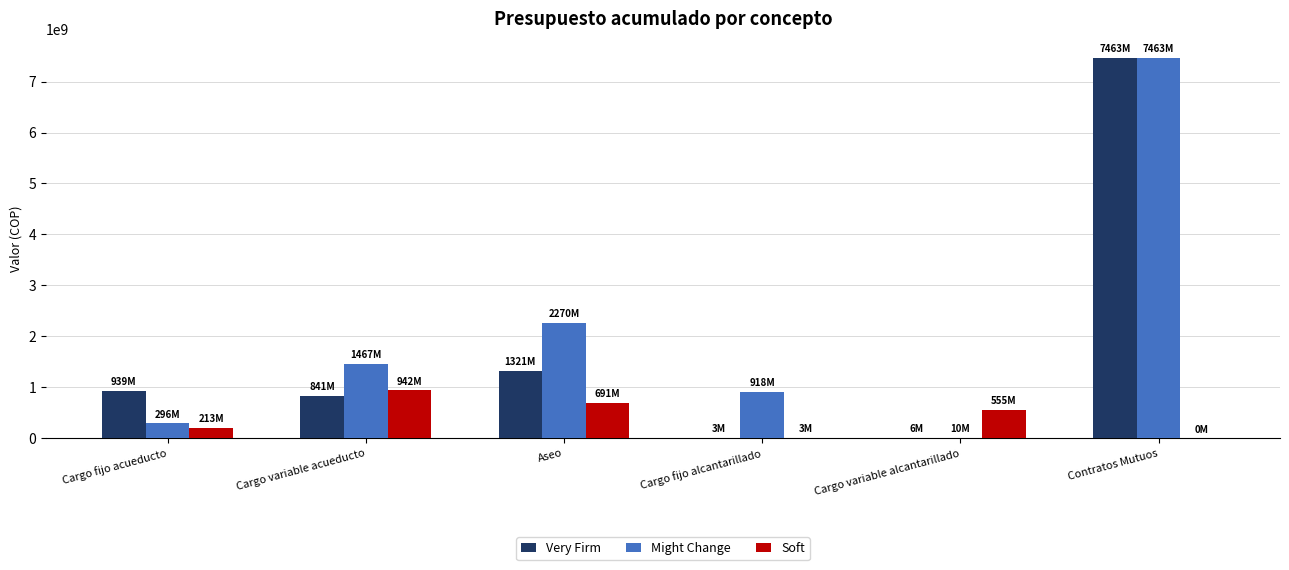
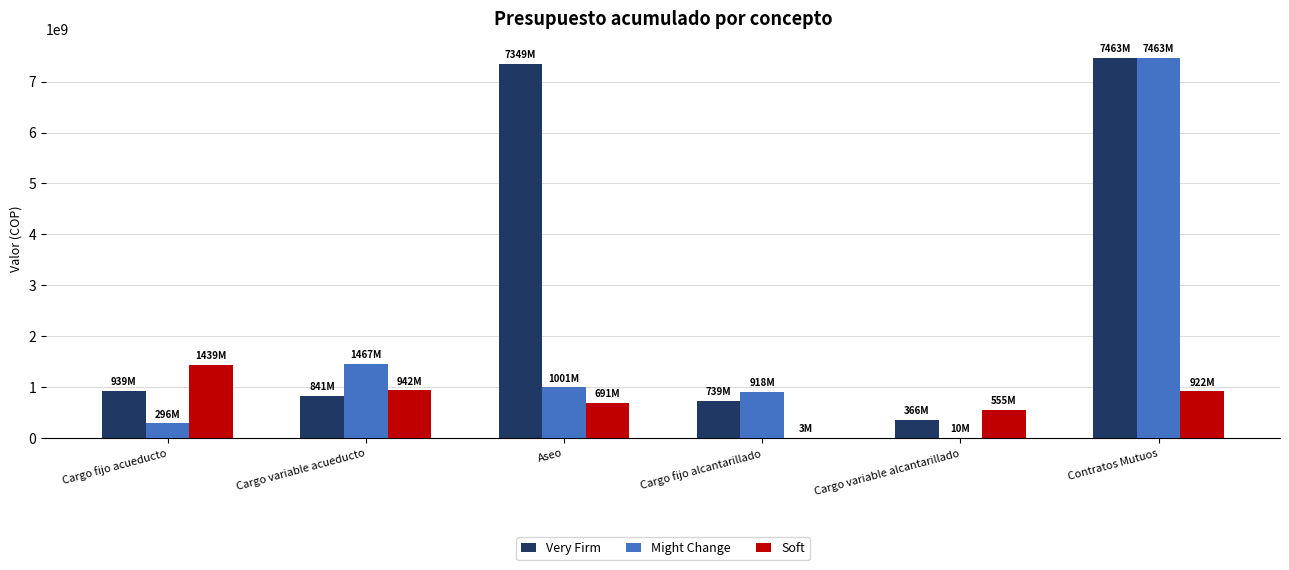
  {
    "Very Firm": {
      "Cargo fijo acueducto": "939M",
      "Cargo variable acueducto": "841M",
-     "Aseo": "1321M",
-     "Cargo fijo alcantarillado": "3M",
-     "Cargo variable alcantarillado": "6M",
+     "Aseo": "7349M",
+     "Cargo fijo alcantarillado": "739M",
+     "Cargo variable alcantarillado": "366M",
      "Contratos Mutuos": "7463M"
    },
    "Might Change": {
      "Cargo fijo acueducto": "296M",
      "Cargo variable acueducto": "1467M",
-     "Aseo": "2270M",
+     "Aseo": "1001M",
      "Cargo fijo alcantarillado": "918M",
      "Cargo variable alcantarillado": "10M",
      "Contratos Mutuos": "7463M"
    },
    "Soft": {
-     "Cargo fijo acueducto": "213M",
+     "Cargo fijo acueducto": "1439M",
      "Cargo variable acueducto": "942M",
      "Aseo": "691M",
      "Cargo fijo alcantarillado": "3M",
      "Cargo variable alcantarillado": "555M",
-     "Contratos Mutuos": "0M"
+     "Contratos Mutuos": "922M"
    }
  }
